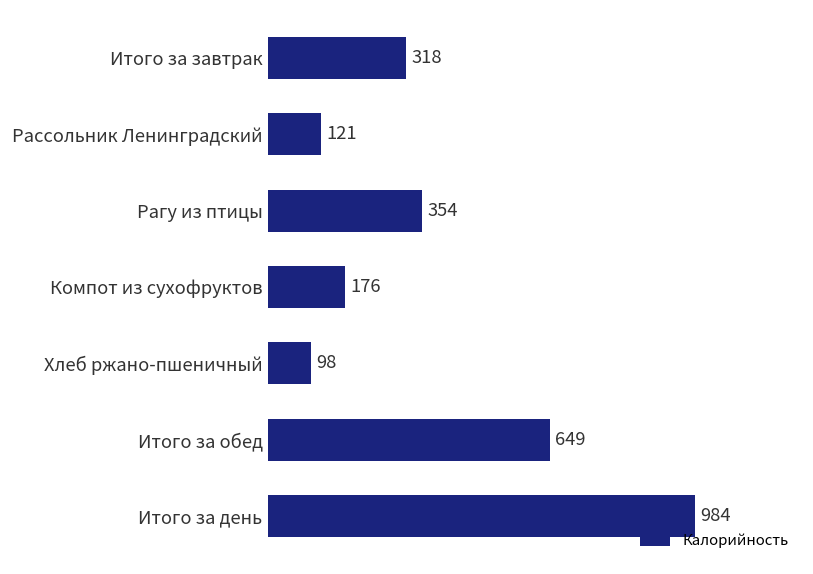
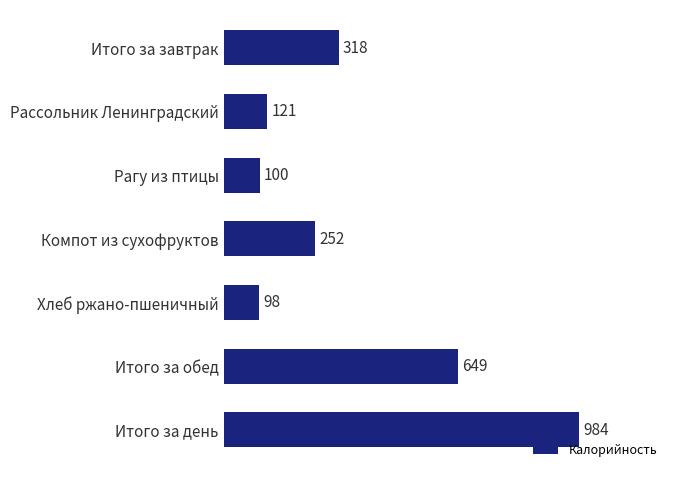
  {
    "Итого за завтрак": 318,
    "Рассольник Ленинградский": 121,
-   "Рагу из птицы": 354,
-   "Компот из сухофруктов": 176,
+   "Рагу из птицы": 100,
+   "Компот из сухофруктов": 252,
    "Хлеб ржано-пшеничный": 98,
    "Итого за обед": 649,
    "Итого за день": 984
  }
